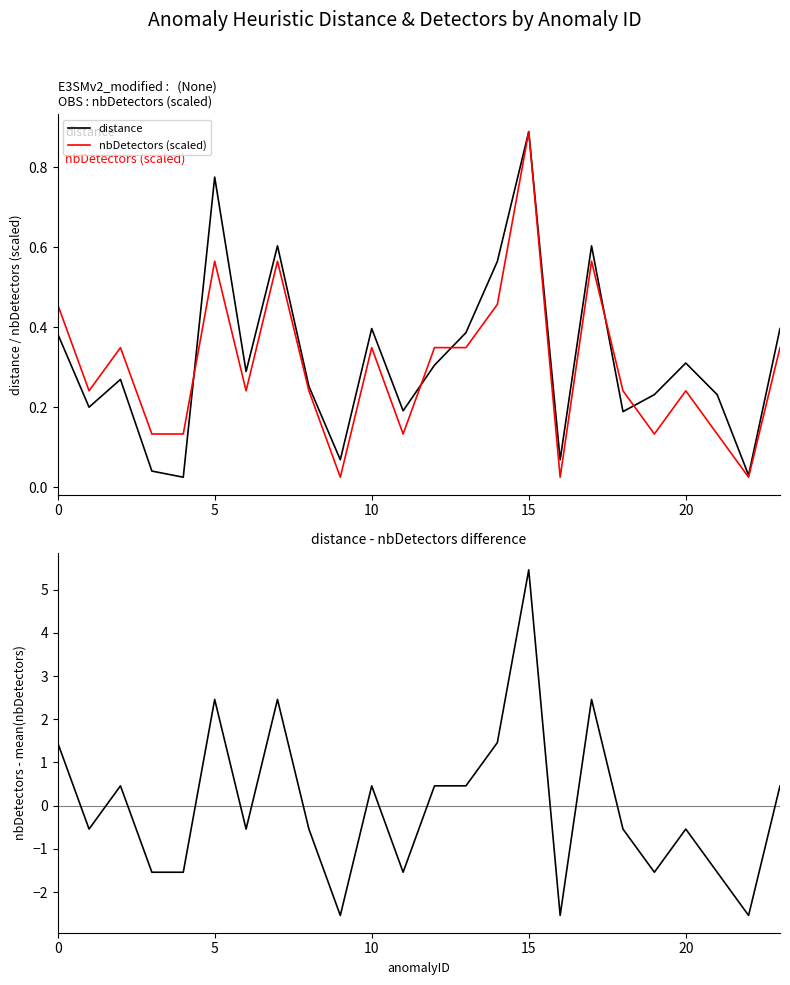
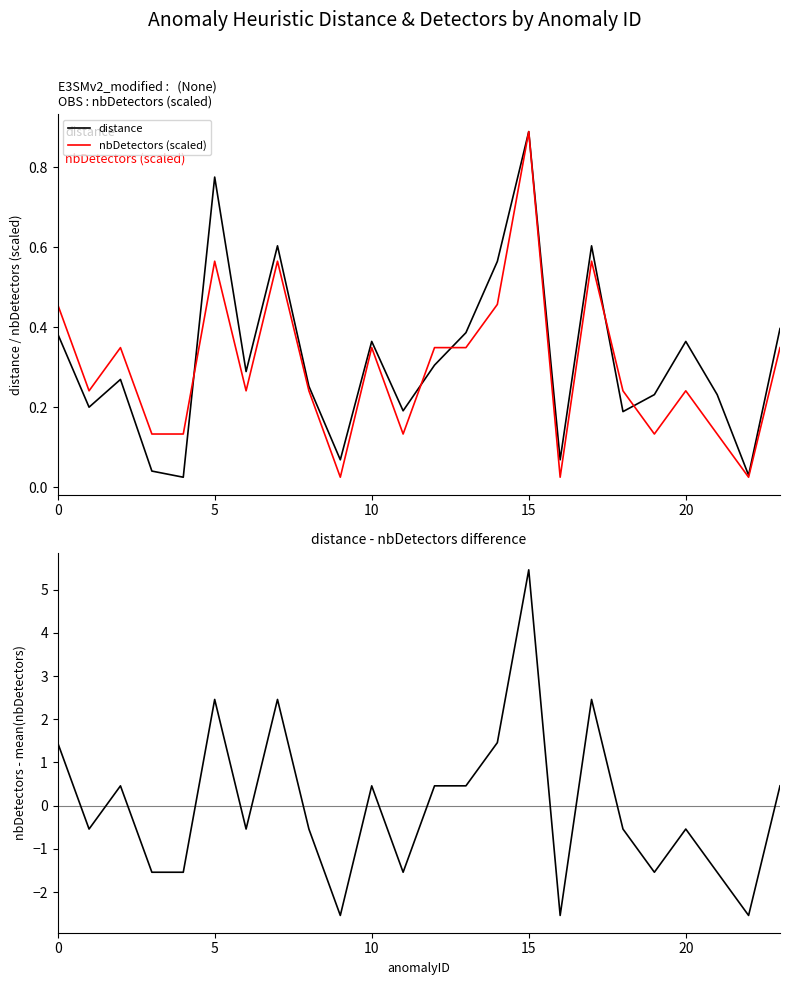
  {
    "E3SMv2_modified : (None) OBS : nbDetectors (scaled)": {
      "distance": {
        "0": 0.38,
        "5": 0.78,
-       "10": 0.40,
-       "20": 0.31
+       "10": 0.37,
+       "20": 0.36
      },
      "nbDetectors (scaled)": {
        "0": 0.46,
        "5": 0.57,
        "10": 0.35,
        "20": 0.24
      }
    },
    "distance - nbDetectors difference": {
      "0": 1.5,
      "5": 2.5,
      "10": 0.5,
      "15": 5.5,
      "20": -0.5
    }
  }
